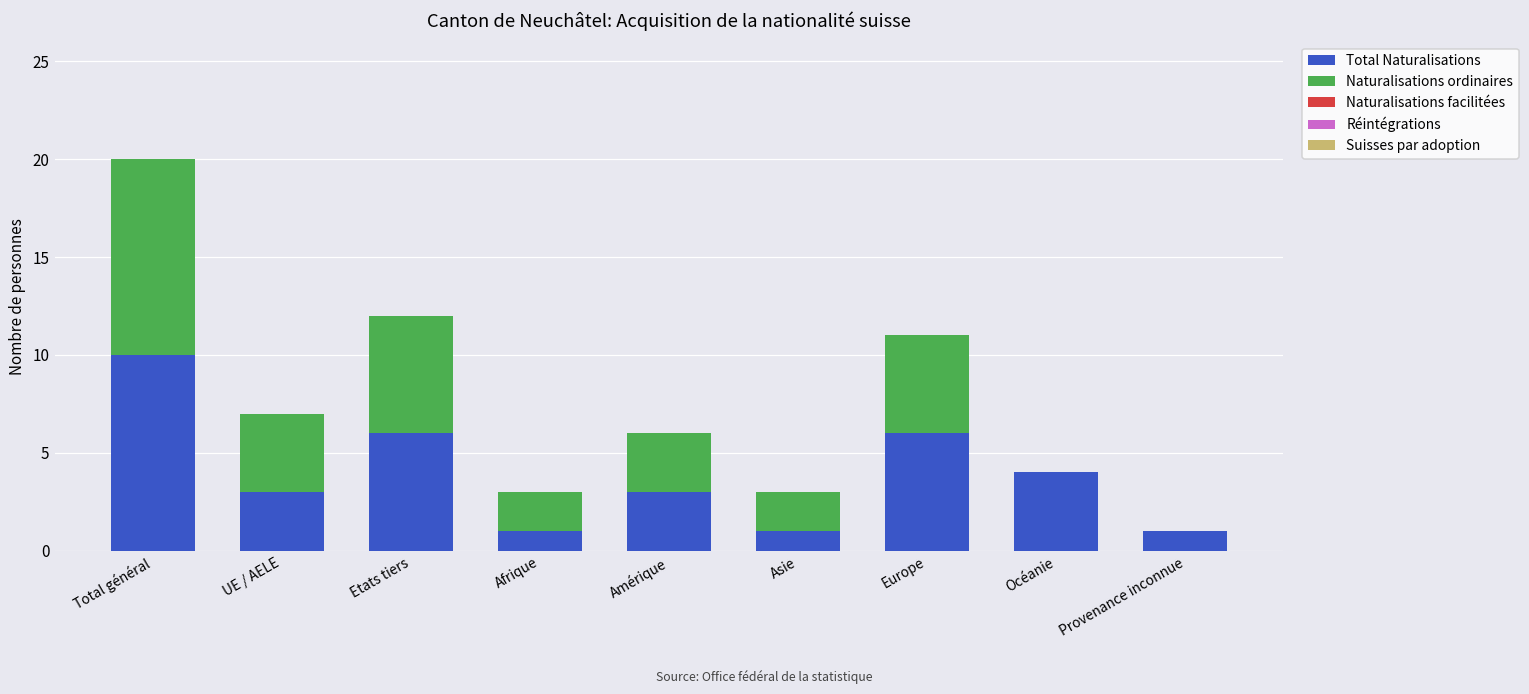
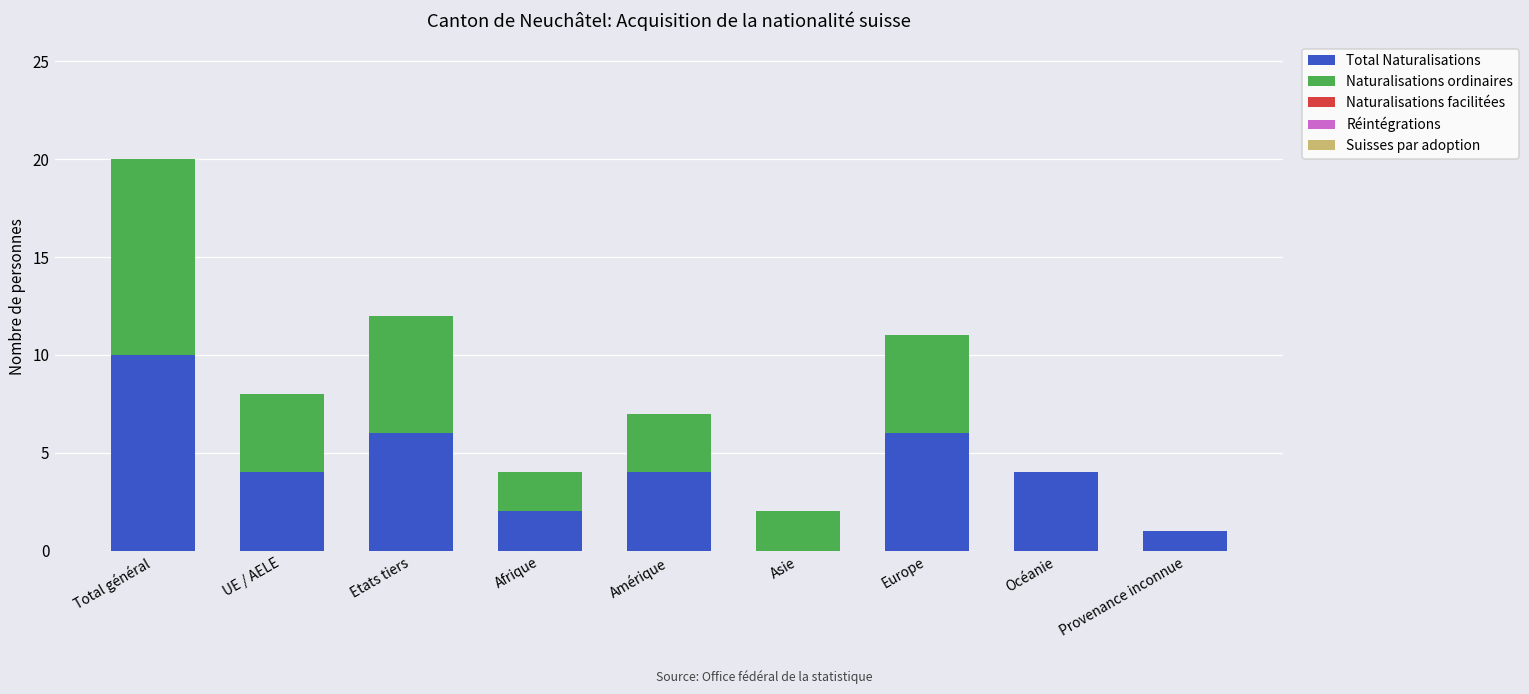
  {
    "Total Naturalisations": {
      "Total général": 10,
-     "UE / AELE": 3,
+     "UE / AELE": 4,
      "Etats tiers": 6,
-     "Afrique": 1,
-     "Amérique": 3,
-     "Asie": 1,
+     "Afrique": 2,
+     "Amérique": 4,
+     "Asie": 0,
      "Europe": 6,
      "Océanie": 4,
      "Provenance inconnue": 1
    },
    "Suisses par adoption": {
      "Océanie": 0,
      "Provenance inconnue": 0
    }
  }
